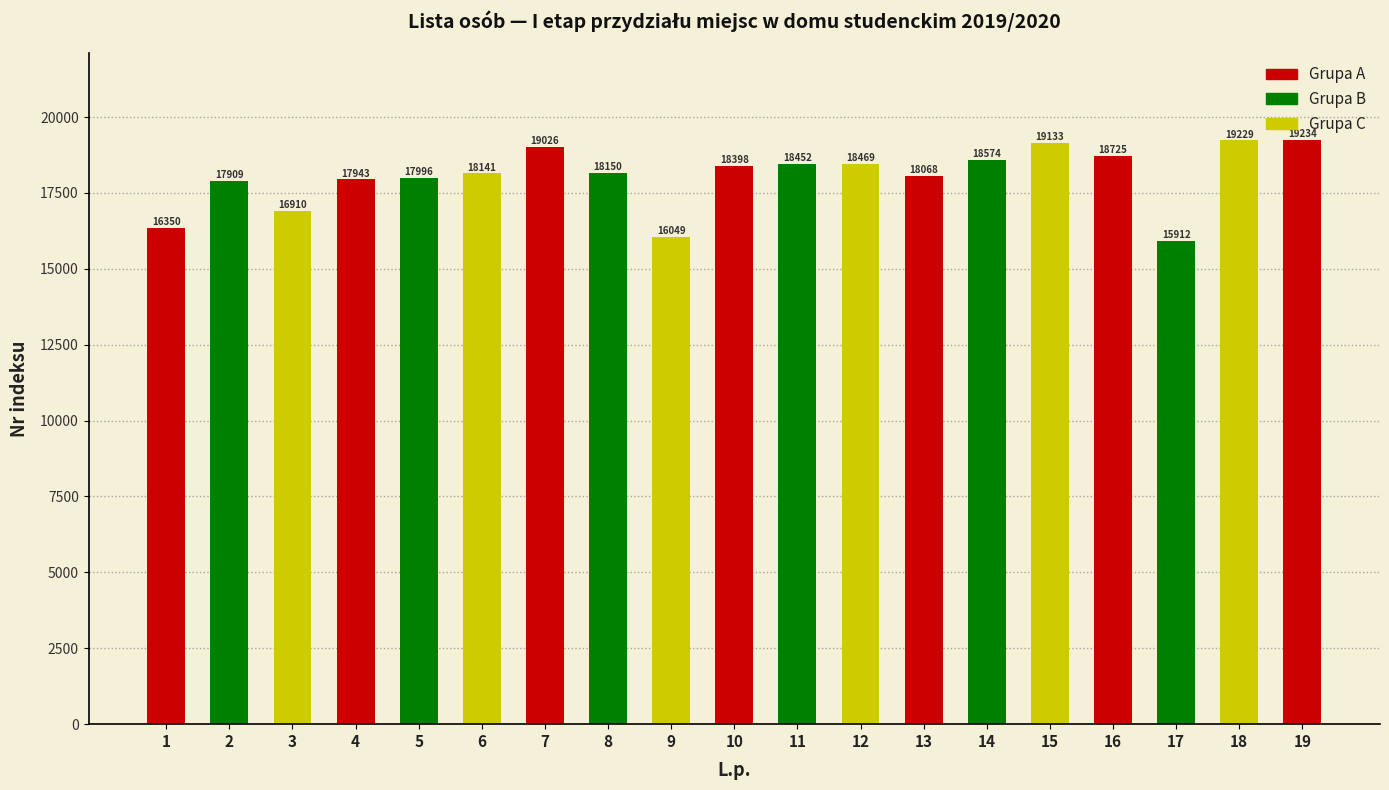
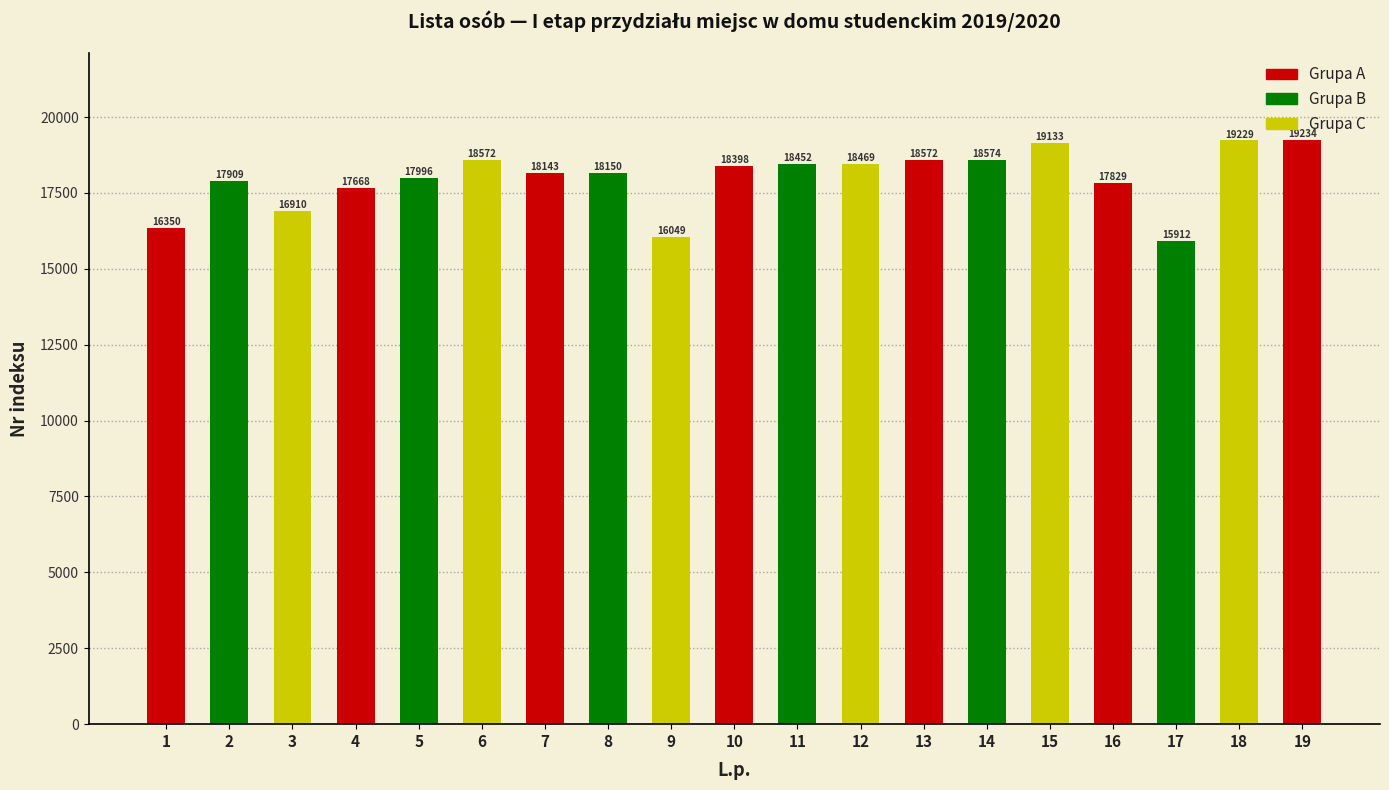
  {
    "1": 16350,
    "2": 17909,
    "3": 16910,
-   "4": 17943,
+   "4": 17668,
    "5": 17996,
-   "6": 18141,
-   "7": 19026,
+   "6": 18572,
+   "7": 18143,
    "8": 18150,
    "9": 16049,
    "10": 18398,
    "11": 18452,
    "12": 18469,
-   "13": 18068,
+   "13": 18572,
    "14": 18574,
    "15": 19133,
-   "16": 18725,
+   "16": 17829,
    "17": 15912,
    "18": 19229,
    "19": 19234
  }
